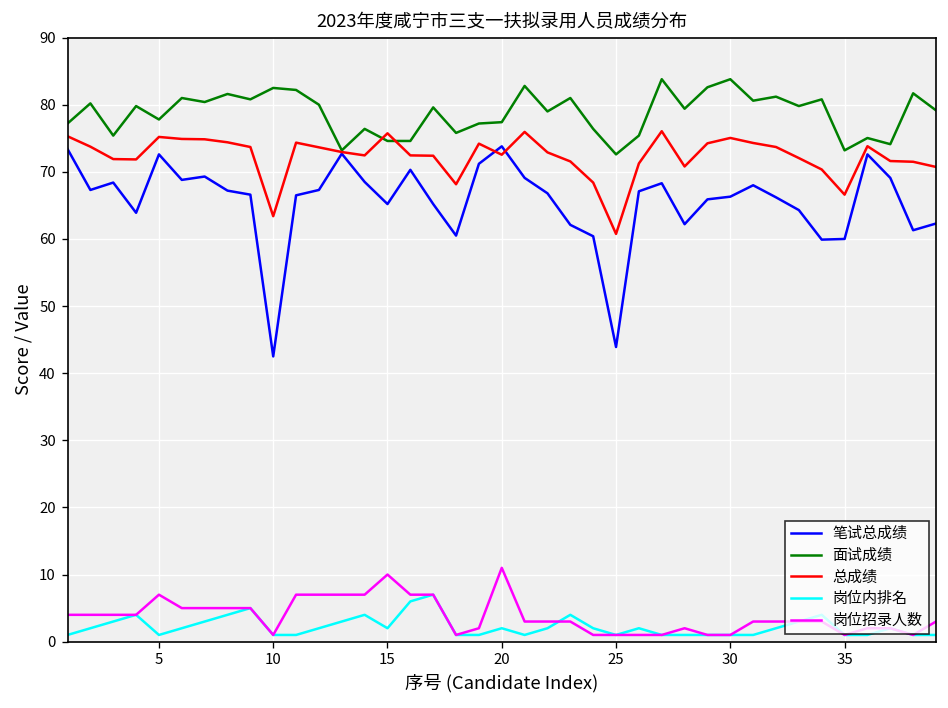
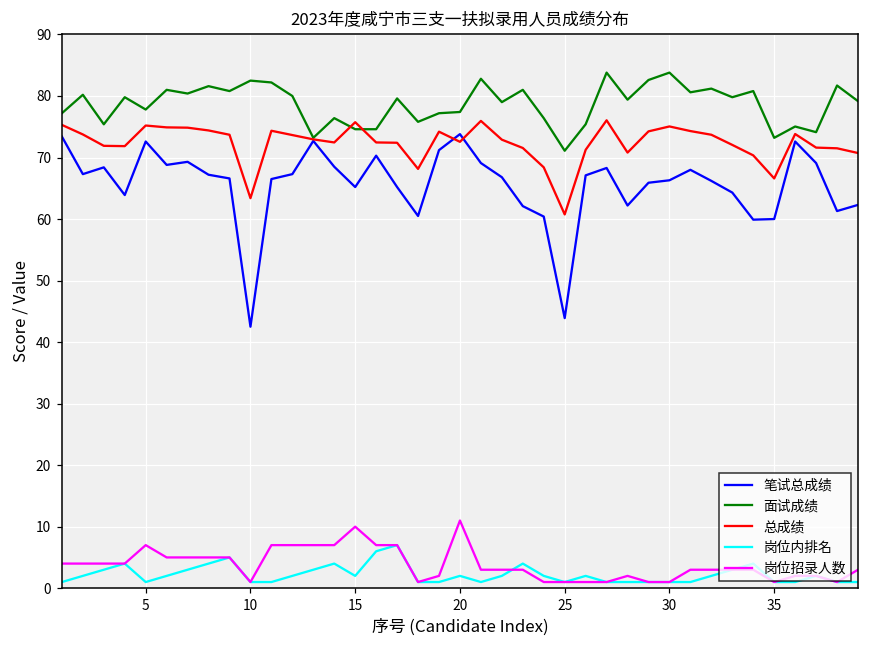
  {
    "笔试总成绩": {
      "5": 73,
      "10": 43,
      "15": 65,
      "20": 74,
      "25": 44,
      "30": 66,
      "35": 60
    },
    "面试成绩": {
      "5": 78,
      "10": 83,
      "15": 75,
      "20": 77,
-     "25": 73,
+     "25": 71,
      "30": 84,
      "35": 73
    },
    "总成绩": {
      "5": 75,
      "10": 63,
      "15": 76,
      "20": 73,
      "25": 61,
      "30": 75,
      "35": 67
    },
    "岗位内排名": {
      "5": 1,
      "15": 2,
      "20": 2
    },
    "岗位招录人数": {
      "5": 7,
      "15": 10,
      "20": 11
    }
  }
